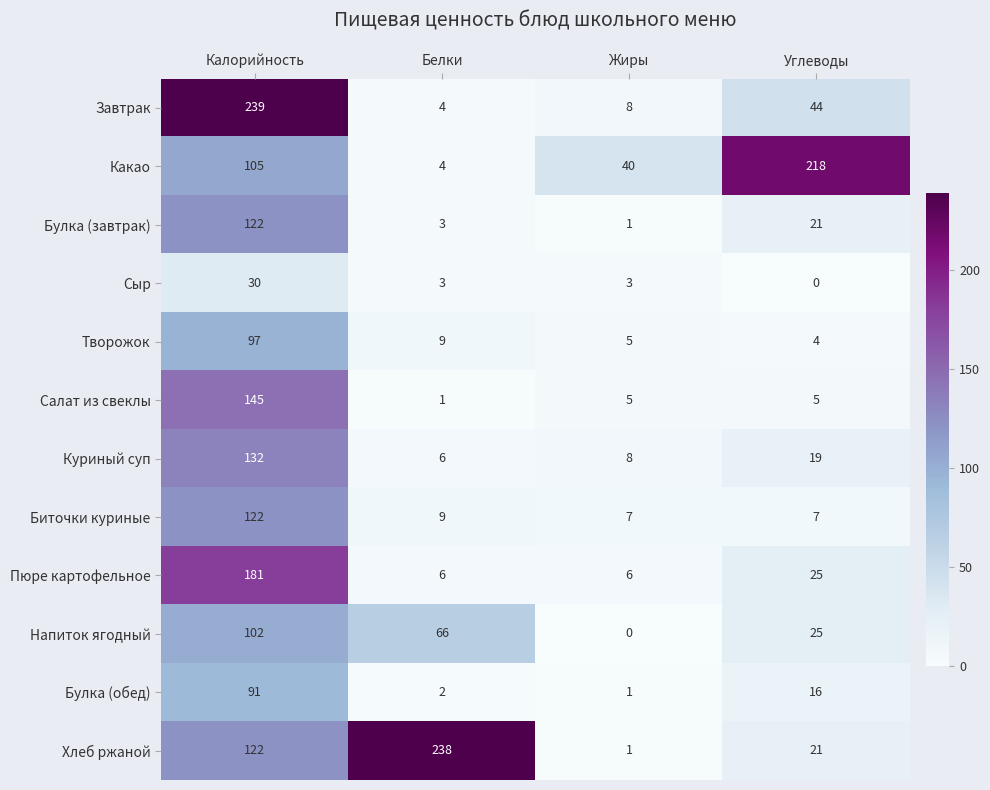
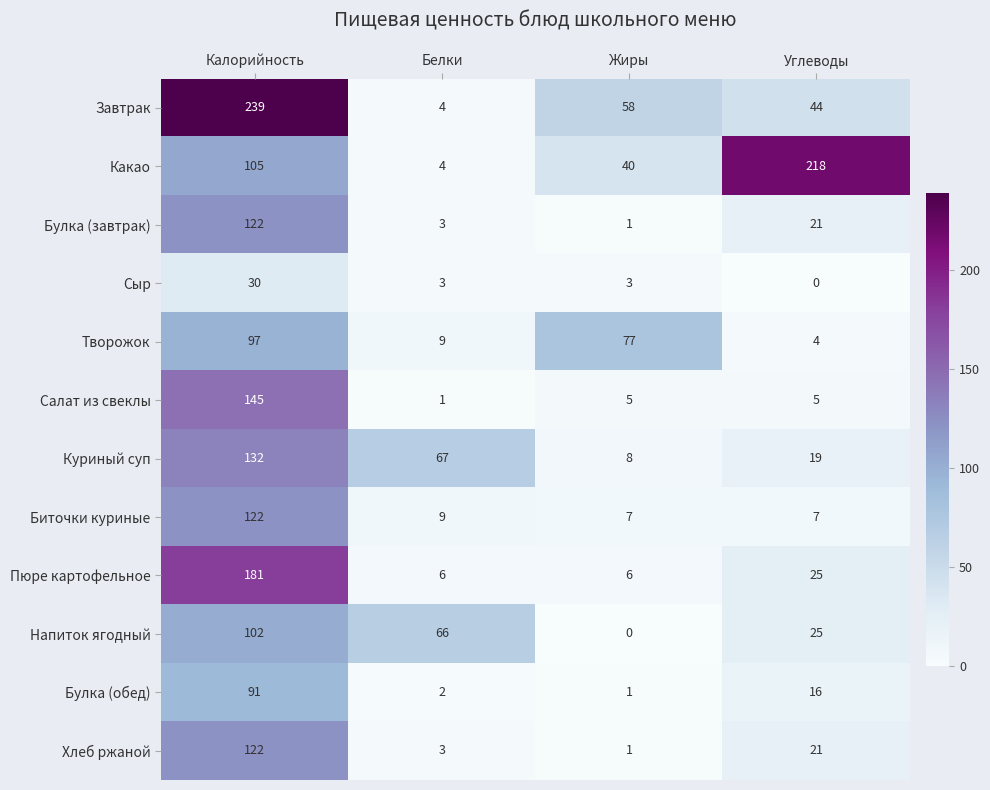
  {
    "Завтрак": {
      "Калорийность": 239,
      "Белки": 4,
-     "Жиры": 8,
+     "Жиры": 58,
      "Углеводы": 44
    },
    "Какао": {
      "Калорийность": 105,
      "Белки": 4,
      "Жиры": 40,
      "Углеводы": 218
    },
    "Булка (завтрак)": {
      "Калорийность": 122,
      "Белки": 3,
      "Жиры": 1,
      "Углеводы": 21
    },
    "Сыр": {
      "Калорийность": 30,
      "Белки": 3,
      "Жиры": 3,
      "Углеводы": 0
    },
    "Творожок": {
      "Калорийность": 97,
      "Белки": 9,
-     "Жиры": 5,
+     "Жиры": 77,
      "Углеводы": 4
    },
    "Салат из свеклы": {
      "Калорийность": 145,
      "Белки": 1,
      "Жиры": 5,
      "Углеводы": 5
    },
    "Куриный суп": {
      "Калорийность": 132,
-     "Белки": 6,
+     "Белки": 67,
      "Жиры": 8,
      "Углеводы": 19
    },
    "Биточки куриные": {
      "Калорийность": 122,
      "Белки": 9,
      "Жиры": 7,
      "Углеводы": 7
    },
    "Пюре картофельное": {
      "Калорийность": 181,
      "Белки": 6,
      "Жиры": 6,
      "Углеводы": 25
    },
    "Напиток ягодный": {
      "Калорийность": 102,
      "Белки": 66,
      "Жиры": 0,
      "Углеводы": 25
    },
    "Булка (обед)": {
      "Калорийность": 91,
      "Белки": 2,
      "Жиры": 1,
      "Углеводы": 16
    },
    "Хлеб ржаной": {
      "Калорийность": 122,
-     "Белки": 238,
+     "Белки": 3,
      "Жиры": 1,
      "Углеводы": 21
    }
  }
